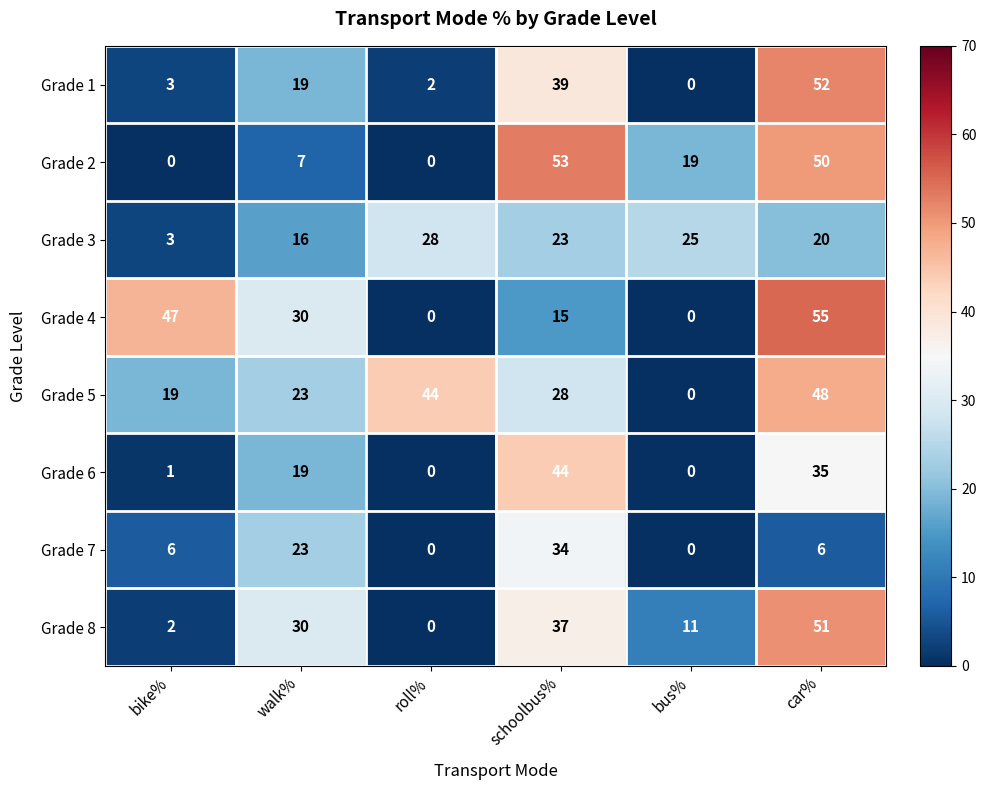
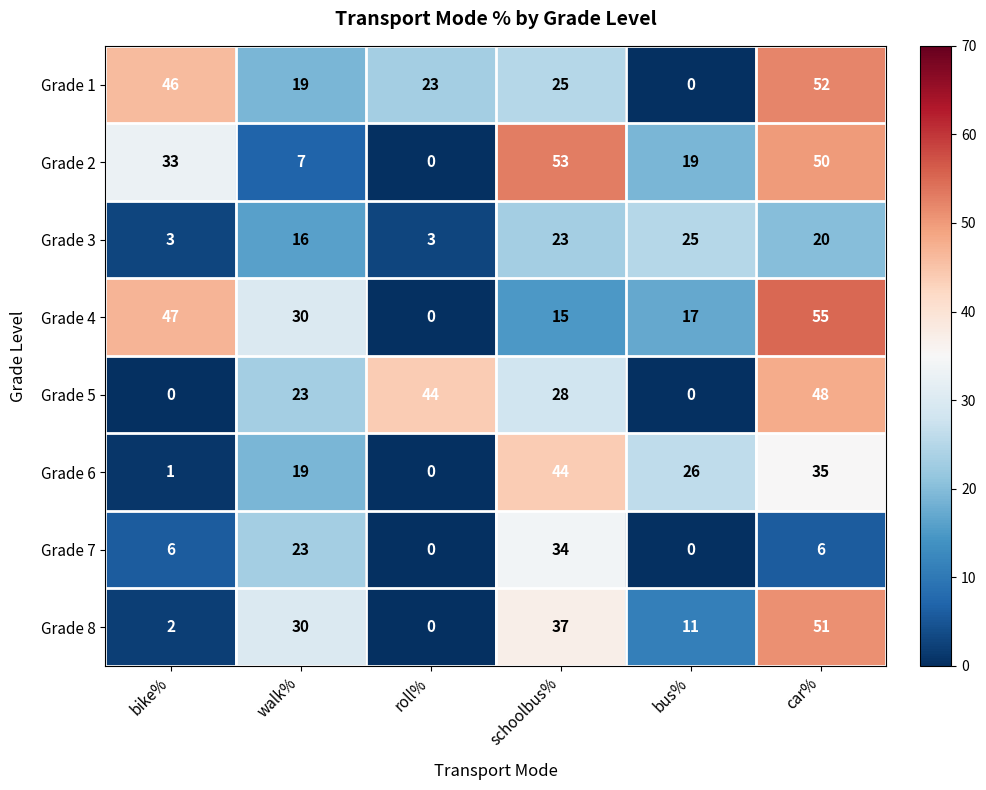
  {
    "Grade 1": {
-     "bike%": 3,
+     "bike%": 46,
      "walk%": 19,
-     "roll%": 2,
-     "schoolbus%": 39,
+     "roll%": 23,
+     "schoolbus%": 25,
      "bus%": 0,
      "car%": 52
    },
    "Grade 2": {
-     "bike%": 0,
+     "bike%": 33,
      "walk%": 7,
      "roll%": 0,
      "schoolbus%": 53,
      "bus%": 19,
      "car%": 50
    },
    "Grade 3": {
      "bike%": 3,
      "walk%": 16,
-     "roll%": 28,
+     "roll%": 3,
      "schoolbus%": 23,
      "bus%": 25,
      "car%": 20
    },
    "Grade 4": {
      "bike%": 47,
      "walk%": 30,
      "roll%": 0,
      "schoolbus%": 15,
-     "bus%": 0,
+     "bus%": 17,
      "car%": 55
    },
    "Grade 5": {
-     "bike%": 19,
+     "bike%": 0,
      "walk%": 23,
      "roll%": 44,
      "schoolbus%": 28,
      "bus%": 0,
      "car%": 48
    },
    "Grade 6": {
      "bike%": 1,
      "walk%": 19,
      "roll%": 0,
      "schoolbus%": 44,
-     "bus%": 0,
+     "bus%": 26,
      "car%": 35
    },
    "Grade 7": {
      "bike%": 6,
      "walk%": 23,
      "roll%": 0,
      "schoolbus%": 34,
      "bus%": 0,
      "car%": 6
    },
    "Grade 8": {
      "bike%": 2,
      "walk%": 30,
      "roll%": 0,
      "schoolbus%": 37,
      "bus%": 11,
      "car%": 51
    }
  }
